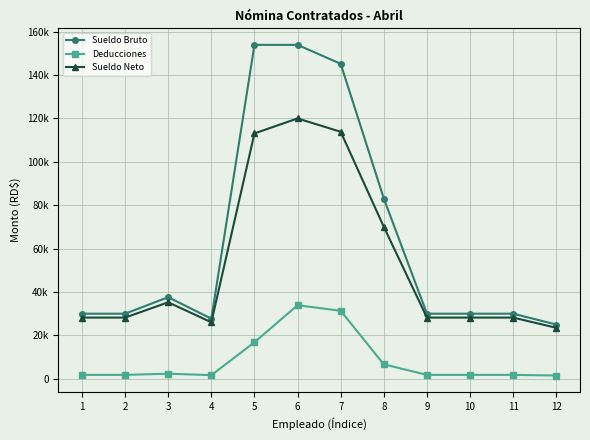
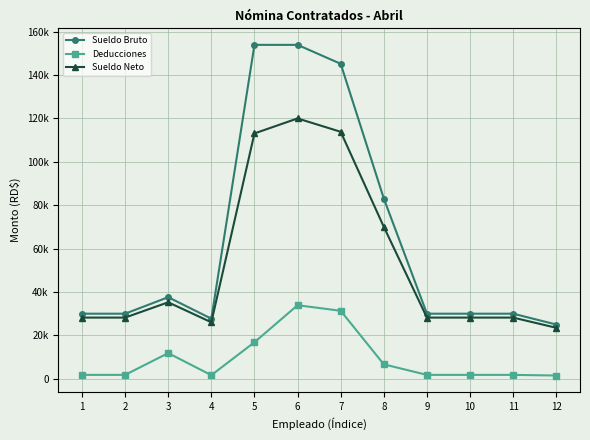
  {
    "Sueldo Bruto": {
      "1": 30000,
      "2": 30000,
      "3": 38000,
      "4": 28000,
      "5": 154000,
      "6": 154000,
      "7": 145000,
      "8": 83000,
      "9": 30000,
      "10": 30000,
      "11": 30000,
      "12": 25000
    },
    "Deducciones": {
      "1": 2000,
      "2": 2000,
-     "3": 2000,
+     "3": 12000,
      "4": 2000,
      "5": 17000,
      "6": 34000,
      "7": 31000,
      "8": 7000,
      "9": 2000,
      "10": 2000,
      "11": 2000,
      "12": 2000
    },
    "Sueldo Neto": {
      "1": 28000,
      "2": 28000,
      "3": 35000,
      "4": 26000,
      "5": 113000,
      "6": 120000,
      "7": 114000,
      "8": 70000,
      "9": 28000,
      "10": 28000,
      "11": 28000,
      "12": 23000
    }
  }
